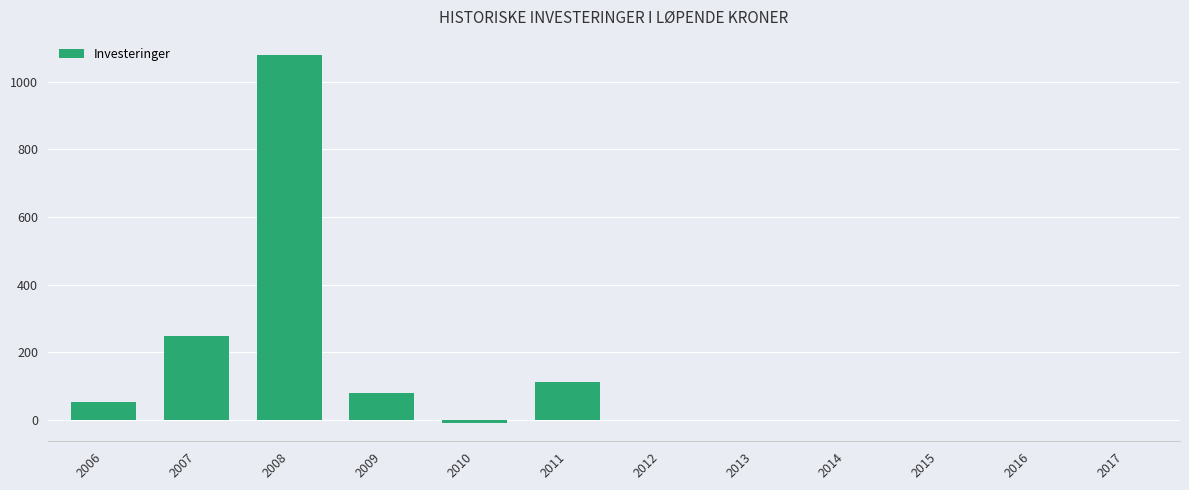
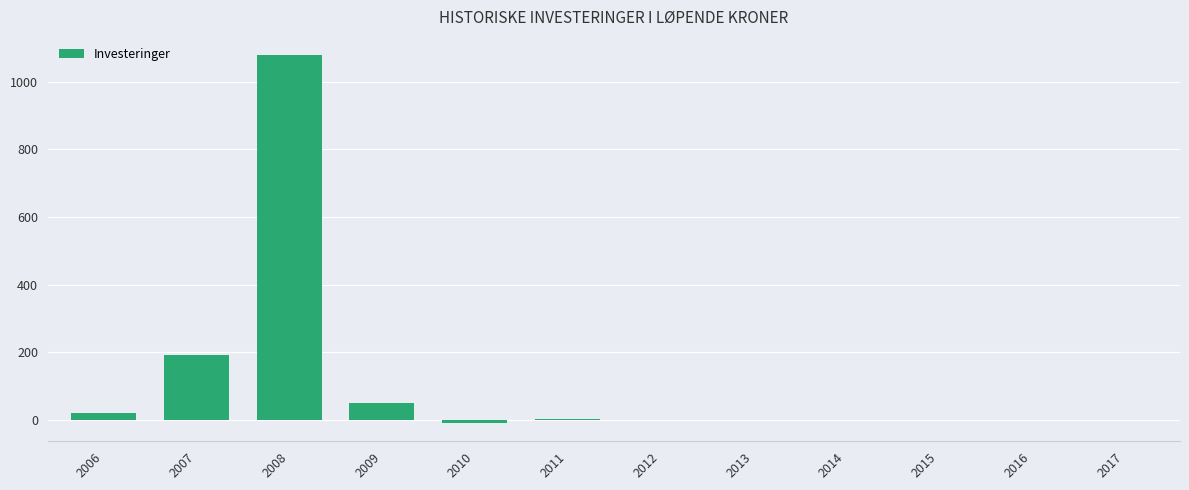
  {
-   "2006": 50,
-   "2007": 250,
+   "2006": 20,
+   "2007": 190,
    "2008": 1080,
-   "2009": 80,
+   "2009": 50,
    "2010": -10,
-   "2011": 110,
+   "2011": 0,
    "2013": 0,
    "2014": 0,
    "2015": 0,
    "2016": 0,
    "2017": 0
  }
